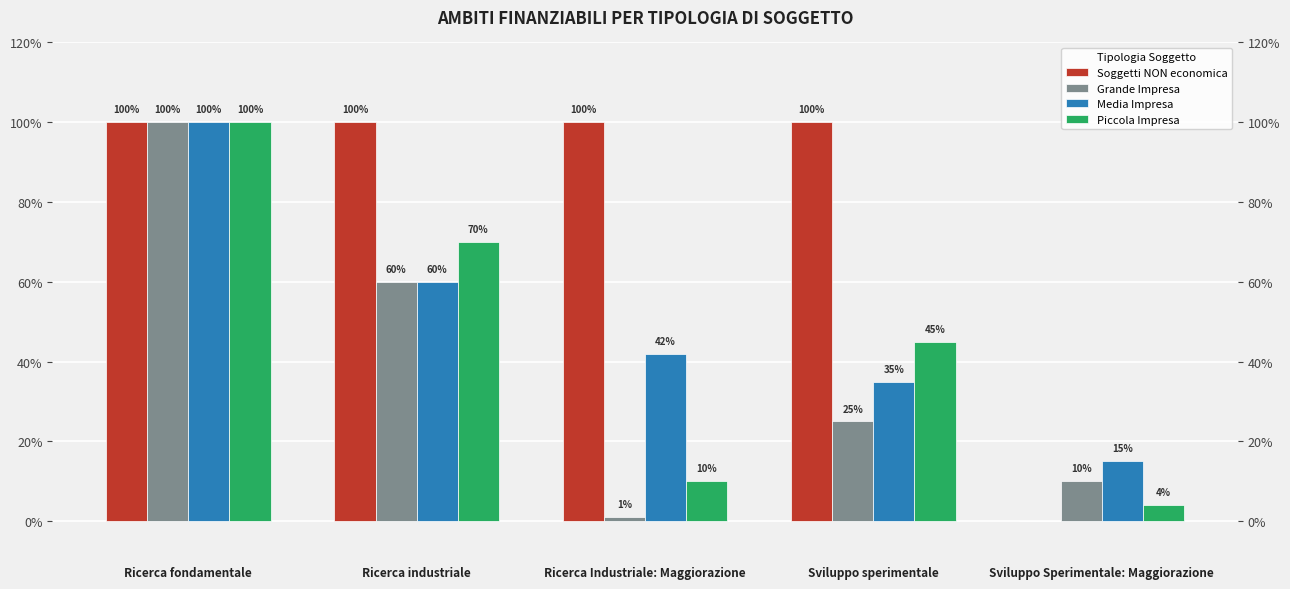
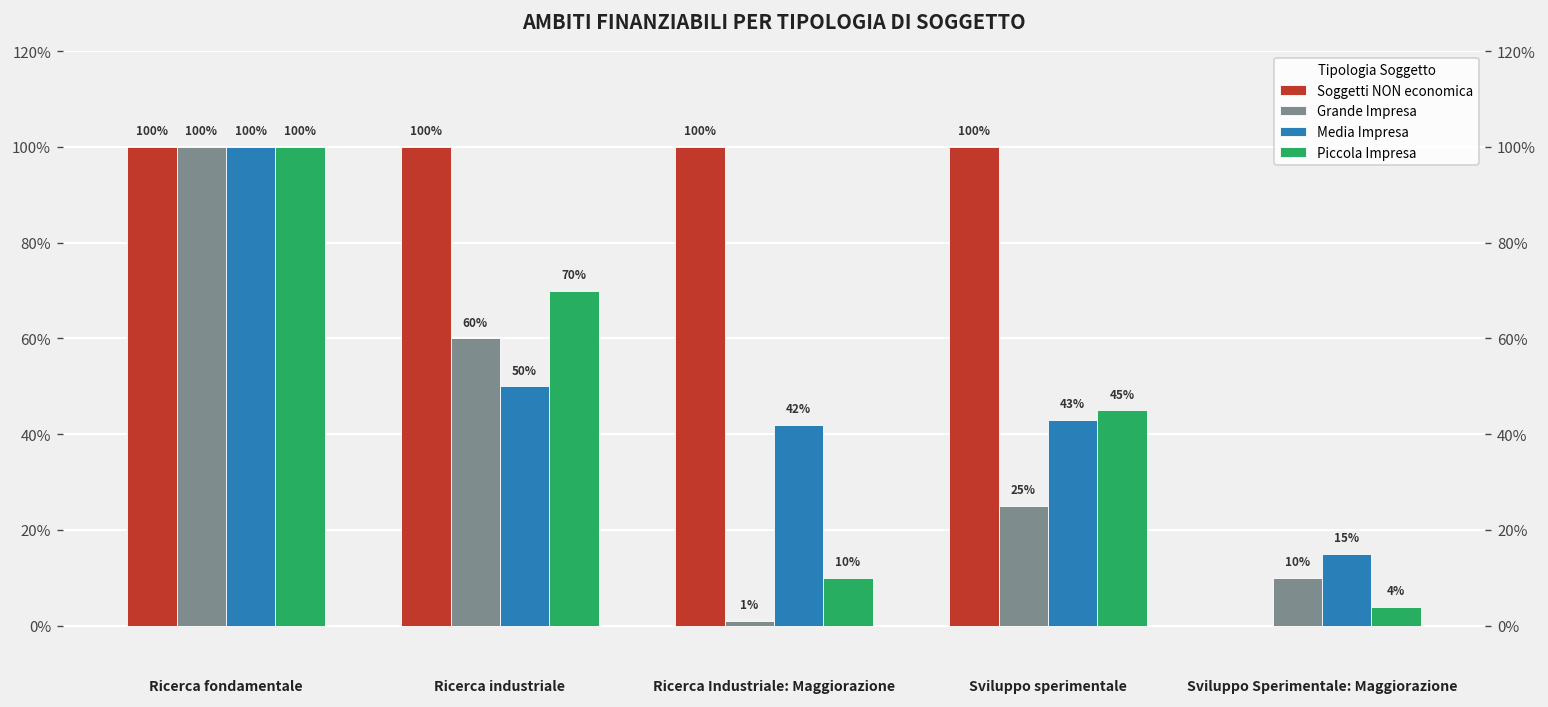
  {
    "Soggetti NON economica": {
      "Ricerca fondamentale": "100%",
      "Ricerca industriale": "100%",
      "Ricerca Industriale: Maggiorazione": "100%",
      "Sviluppo sperimentale": "100%"
    },
    "Grande Impresa": {
      "Ricerca fondamentale": "100%",
      "Ricerca industriale": "60%",
      "Ricerca Industriale: Maggiorazione": "1%",
      "Sviluppo sperimentale": "25%",
      "Sviluppo Sperimentale: Maggiorazione": "10%"
    },
    "Media Impresa": {
      "Ricerca fondamentale": "100%",
-     "Ricerca industriale": "60%",
+     "Ricerca industriale": "50%",
      "Ricerca Industriale: Maggiorazione": "42%",
-     "Sviluppo sperimentale": "35%",
+     "Sviluppo sperimentale": "43%",
      "Sviluppo Sperimentale: Maggiorazione": "15%"
    },
    "Piccola Impresa": {
      "Ricerca fondamentale": "100%",
      "Ricerca industriale": "70%",
      "Ricerca Industriale: Maggiorazione": "10%",
      "Sviluppo sperimentale": "45%",
      "Sviluppo Sperimentale: Maggiorazione": "4%"
    }
  }
